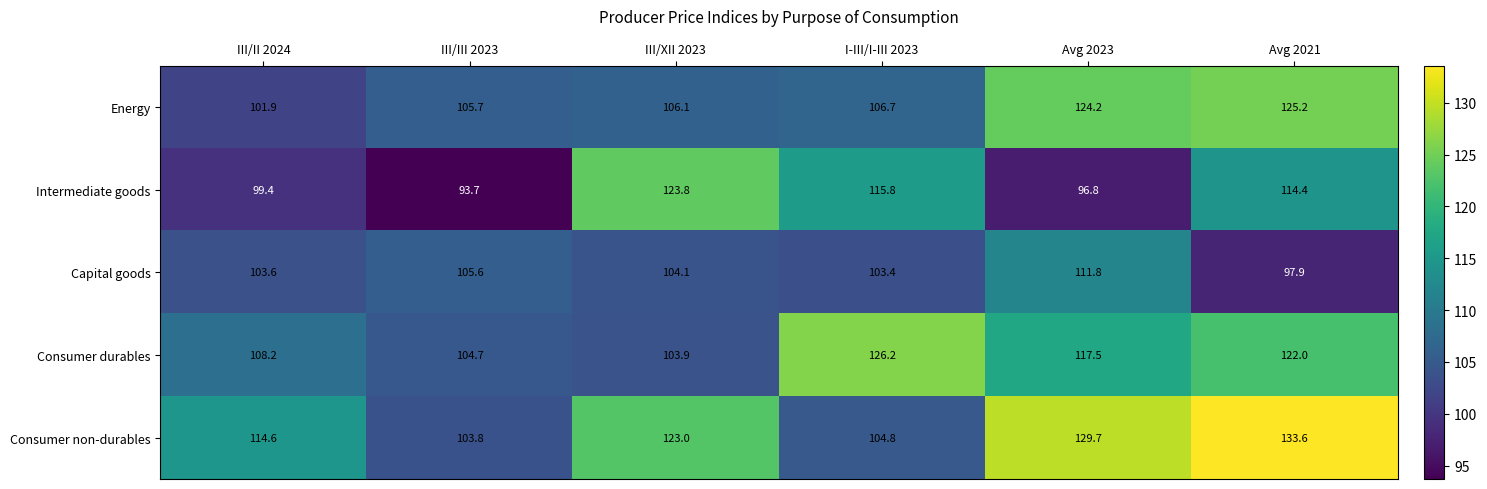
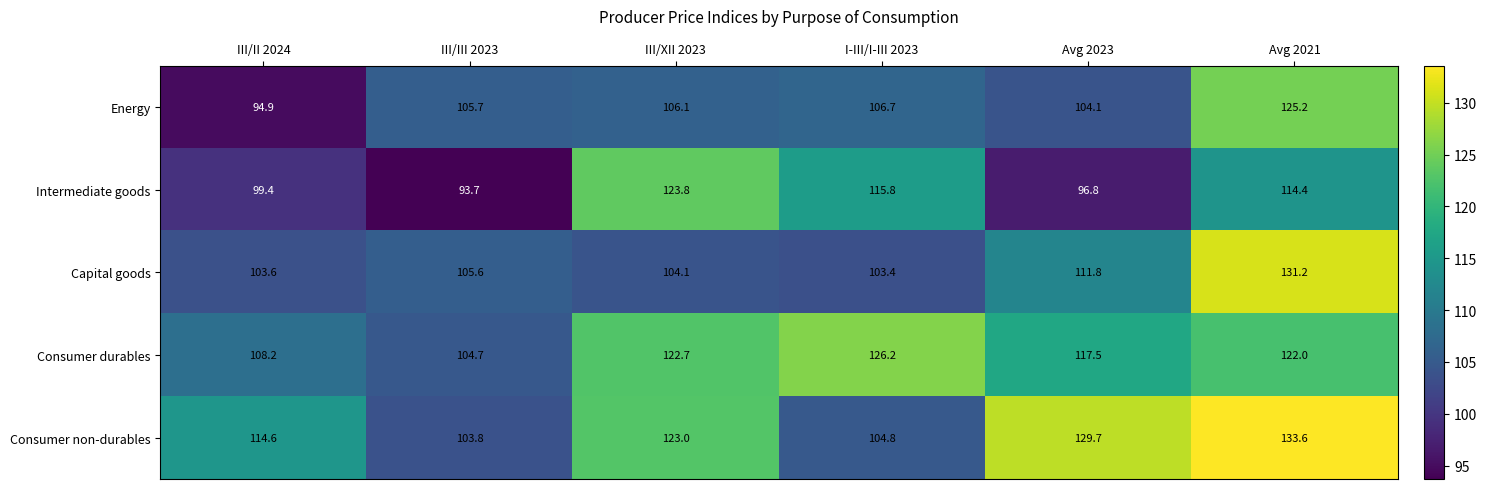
  {
    "Energy": {
-     "III/II 2024": 101.9,
+     "III/II 2024": 94.9,
      "III/III 2023": 105.7,
      "III/XII 2023": 106.1,
      "I-III/I-III 2023": 106.7,
-     "Avg 2023": 124.2,
+     "Avg 2023": 104.1,
      "Avg 2021": 125.2
    },
    "Intermediate goods": {
      "III/II 2024": 99.4,
      "III/III 2023": 93.7,
      "III/XII 2023": 123.8,
      "I-III/I-III 2023": 115.8,
      "Avg 2023": 96.8,
      "Avg 2021": 114.4
    },
    "Capital goods": {
      "III/II 2024": 103.6,
      "III/III 2023": 105.6,
      "III/XII 2023": 104.1,
      "I-III/I-III 2023": 103.4,
      "Avg 2023": 111.8,
-     "Avg 2021": 97.9
+     "Avg 2021": 131.2
    },
    "Consumer durables": {
      "III/II 2024": 108.2,
      "III/III 2023": 104.7,
-     "III/XII 2023": 103.9,
+     "III/XII 2023": 122.7,
      "I-III/I-III 2023": 126.2,
      "Avg 2023": 117.5,
      "Avg 2021": 122.0
    },
    "Consumer non-durables": {
      "III/II 2024": 114.6,
      "III/III 2023": 103.8,
      "III/XII 2023": 123.0,
      "I-III/I-III 2023": 104.8,
      "Avg 2023": 129.7,
      "Avg 2021": 133.6
    }
  }
